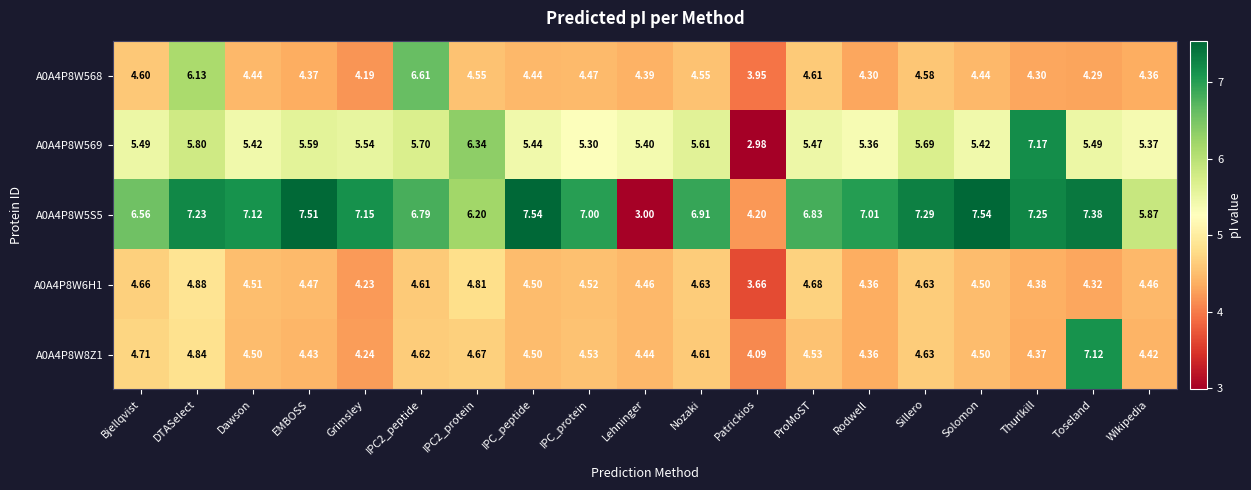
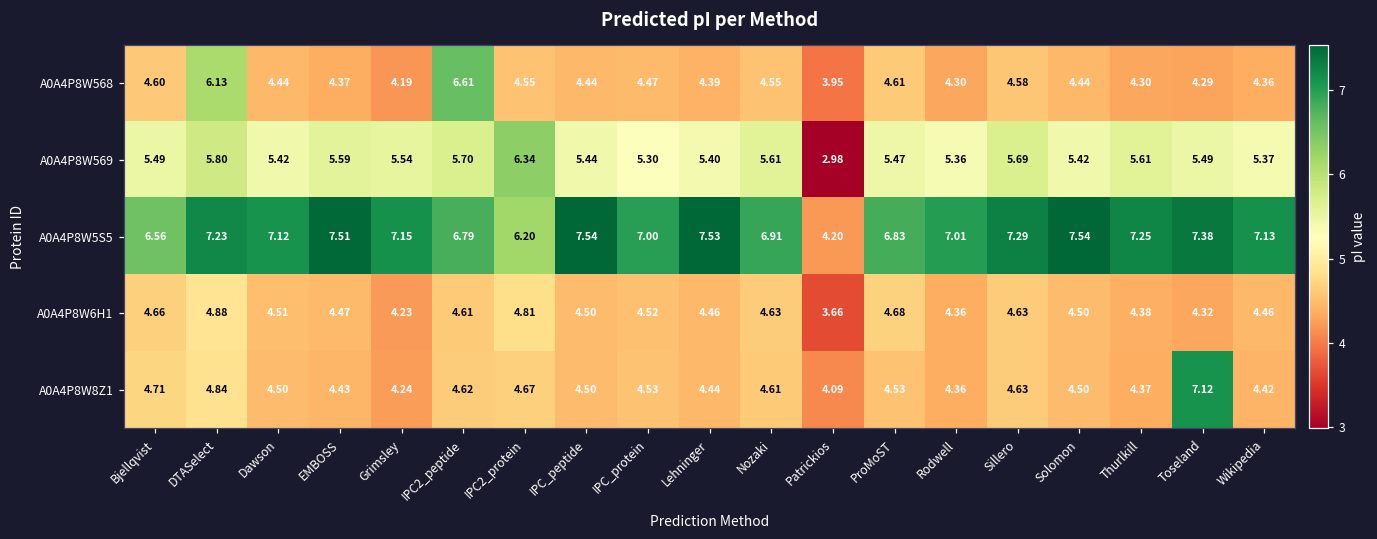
  {
    "A0A4P8W568": {
      "Bjellqvist": 4.60,
      "DTASelect": 6.13,
      "Dawson": 4.44,
      "EMBOSS": 4.37,
      "Grimsley": 4.19,
      "IPC2_peptide": 6.61,
      "IPC2_protein": 4.55,
      "IPC_peptide": 4.44,
      "IPC_protein": 4.47,
      "Lehninger": 4.39,
      "Nozaki": 4.55,
      "Patrickios": 3.95,
      "ProMoST": 4.61,
      "Rodwell": 4.30,
      "Sillero": 4.58,
      "Solomon": 4.44,
      "Thurlkill": 4.30,
      "Toseland": 4.29,
      "Wikipedia": 4.36
    },
    "A0A4P8W569": {
      "Bjellqvist": 5.49,
      "DTASelect": 5.80,
      "Dawson": 5.42,
      "EMBOSS": 5.59,
      "Grimsley": 5.54,
      "IPC2_peptide": 5.70,
      "IPC2_protein": 6.34,
      "IPC_peptide": 5.44,
      "IPC_protein": 5.30,
      "Lehninger": 5.40,
      "Nozaki": 5.61,
      "Patrickios": 2.98,
      "ProMoST": 5.47,
      "Rodwell": 5.36,
      "Sillero": 5.69,
      "Solomon": 5.42,
-     "Thurlkill": 7.17,
+     "Thurlkill": 5.61,
      "Toseland": 5.49,
      "Wikipedia": 5.37
    },
    "A0A4P8W5S5": {
      "Bjellqvist": 6.56,
      "DTASelect": 7.23,
      "Dawson": 7.12,
      "EMBOSS": 7.51,
      "Grimsley": 7.15,
      "IPC2_peptide": 6.79,
      "IPC2_protein": 6.20,
      "IPC_peptide": 7.54,
      "IPC_protein": 7.00,
-     "Lehninger": 3.00,
+     "Lehninger": 7.53,
      "Nozaki": 6.91,
      "Patrickios": 4.20,
      "ProMoST": 6.83,
      "Rodwell": 7.01,
      "Sillero": 7.29,
      "Solomon": 7.54,
      "Thurlkill": 7.25,
      "Toseland": 7.38,
-     "Wikipedia": 5.87
+     "Wikipedia": 7.13
    },
    "A0A4P8W6H1": {
      "Bjellqvist": 4.66,
      "DTASelect": 4.88,
      "Dawson": 4.51,
      "EMBOSS": 4.47,
      "Grimsley": 4.23,
      "IPC2_peptide": 4.61,
      "IPC2_protein": 4.81,
      "IPC_peptide": 4.50,
      "IPC_protein": 4.52,
      "Lehninger": 4.46,
      "Nozaki": 4.63,
      "Patrickios": 3.66,
      "ProMoST": 4.68,
      "Rodwell": 4.36,
      "Sillero": 4.63,
      "Solomon": 4.50,
      "Thurlkill": 4.38,
      "Toseland": 4.32,
      "Wikipedia": 4.46
    },
    "A0A4P8W8Z1": {
      "Bjellqvist": 4.71,
      "DTASelect": 4.84,
      "Dawson": 4.50,
      "EMBOSS": 4.43,
      "Grimsley": 4.24,
      "IPC2_peptide": 4.62,
      "IPC2_protein": 4.67,
      "IPC_peptide": 4.50,
      "IPC_protein": 4.53,
      "Lehninger": 4.44,
      "Nozaki": 4.61,
      "Patrickios": 4.09,
      "ProMoST": 4.53,
      "Rodwell": 4.36,
      "Sillero": 4.63,
      "Solomon": 4.50,
      "Thurlkill": 4.37,
      "Toseland": 7.12,
      "Wikipedia": 4.42
    }
  }
